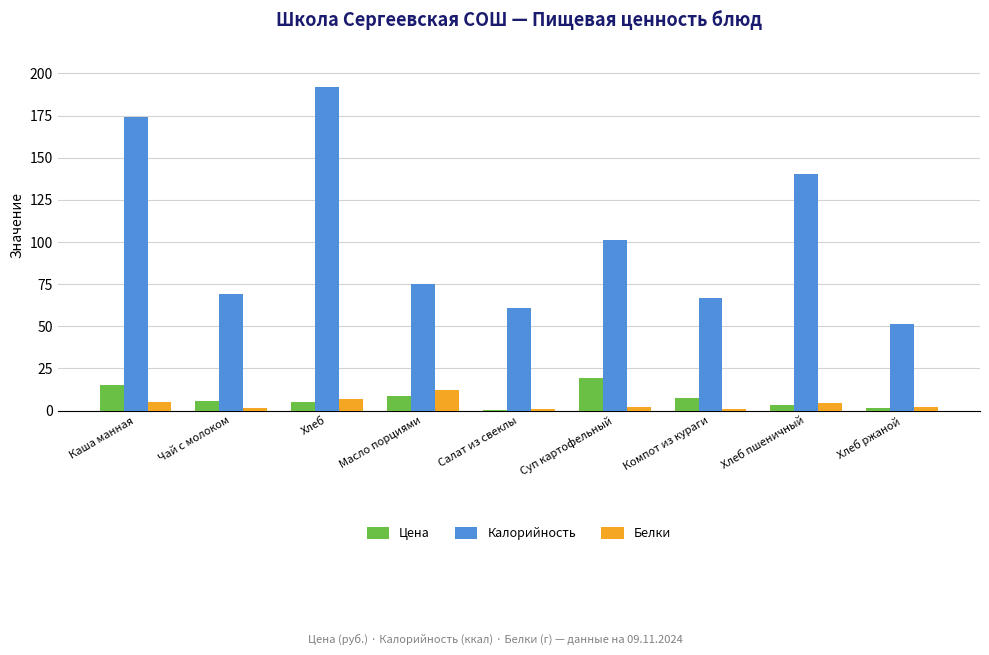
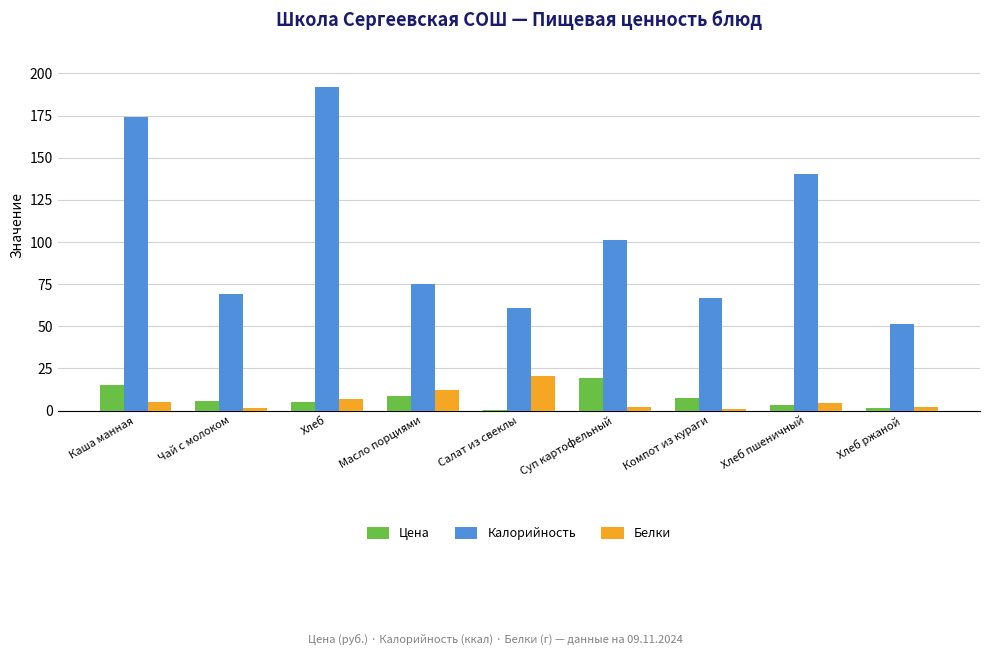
  {
    "Цена": {
      "Каша манная": 15,
      "Чай с молоком": 6,
      "Хлеб": 5,
      "Масло порциями": 9,
      "Суп картофельный": 20,
      "Компот из кураги": 7,
      "Хлеб пшеничный": 4,
      "Хлеб ржаной": 2
    },
    "Калорийность": {
      "Каша манная": 174,
      "Чай с молоком": 69,
      "Хлеб": 192,
      "Масло порциями": 75,
      "Салат из свеклы": 61,
      "Суп картофельный": 101,
      "Компот из кураги": 67,
      "Хлеб пшеничный": 141,
      "Хлеб ржаной": 51
    },
    "Белки": {
      "Каша манная": 5,
      "Чай с молоком": 2,
      "Хлеб": 7,
      "Масло порциями": 12,
-     "Салат из свеклы": 1,
+     "Салат из свеклы": 21,
      "Суп картофельный": 2,
      "Хлеб пшеничный": 5,
      "Хлеб ржаной": 2
    }
  }
